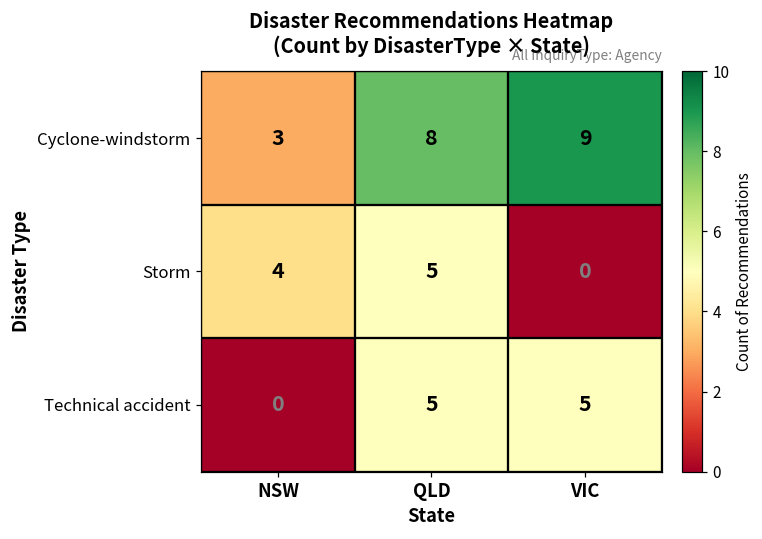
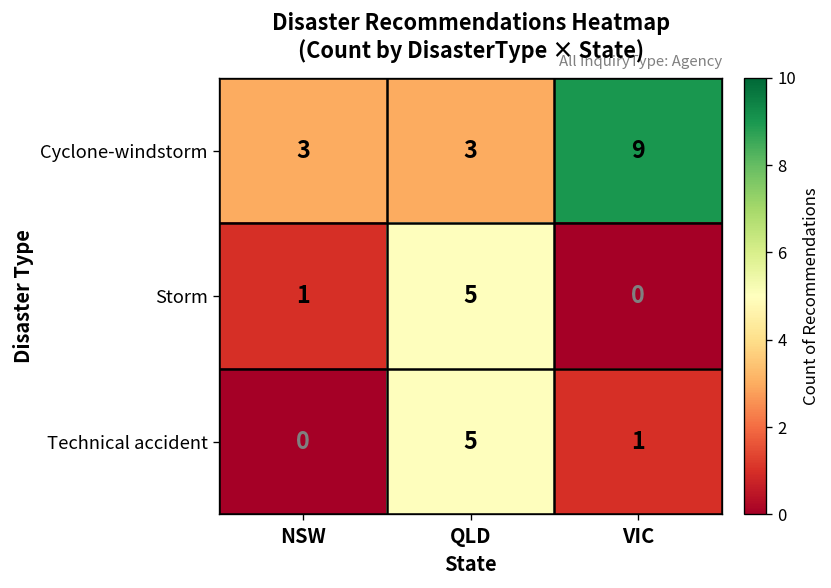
  {
    "Cyclone-windstorm": {
      "NSW": 3,
-     "QLD": 8,
+     "QLD": 3,
      "VIC": 9
    },
    "Storm": {
-     "NSW": 4,
+     "NSW": 1,
      "QLD": 5,
      "VIC": 0
    },
    "Technical accident": {
      "NSW": 0,
      "QLD": 5,
-     "VIC": 5
+     "VIC": 1
    }
  }
